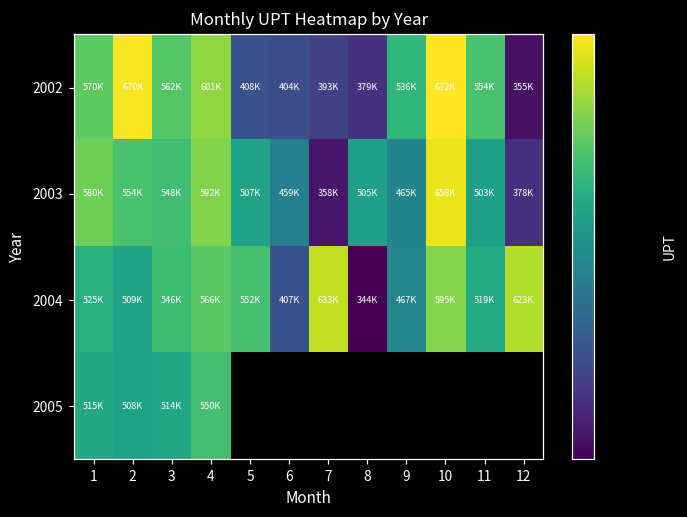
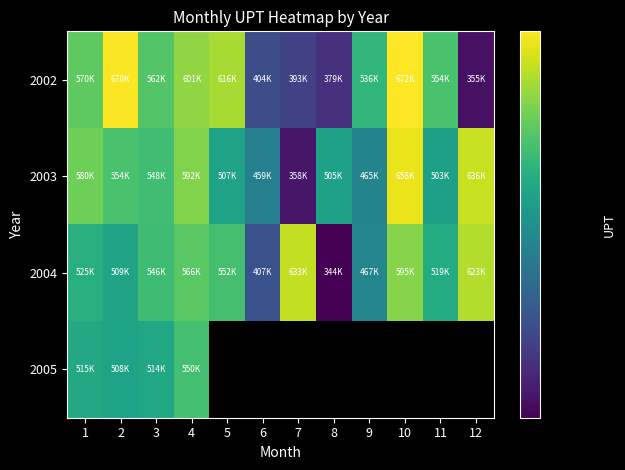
  {
    "2002": {
      "1": "570K",
      "2": "670K",
      "3": "562K",
      "4": "601K",
-     "5": "408K",
+     "5": "616K",
      "6": "404K",
      "7": "393K",
      "8": "379K",
      "9": "536K",
      "10": "672K",
      "11": "554K",
      "12": "355K"
    },
    "2003": {
      "1": "580K",
      "2": "554K",
      "3": "548K",
      "4": "592K",
      "5": "507K",
      "6": "459K",
      "7": "358K",
      "8": "505K",
      "9": "465K",
      "10": "658K",
      "11": "503K",
-     "12": "378K"
+     "12": "636K"
    },
    "2004": {
      "1": "525K",
      "2": "509K",
      "3": "546K",
      "4": "566K",
      "5": "552K",
      "6": "407K",
      "7": "633K",
      "8": "344K",
      "9": "467K",
      "10": "595K",
      "11": "519K",
      "12": "623K"
    },
    "2005": {
      "1": "515K",
      "2": "508K",
      "3": "514K",
      "4": "550K"
    }
  }
